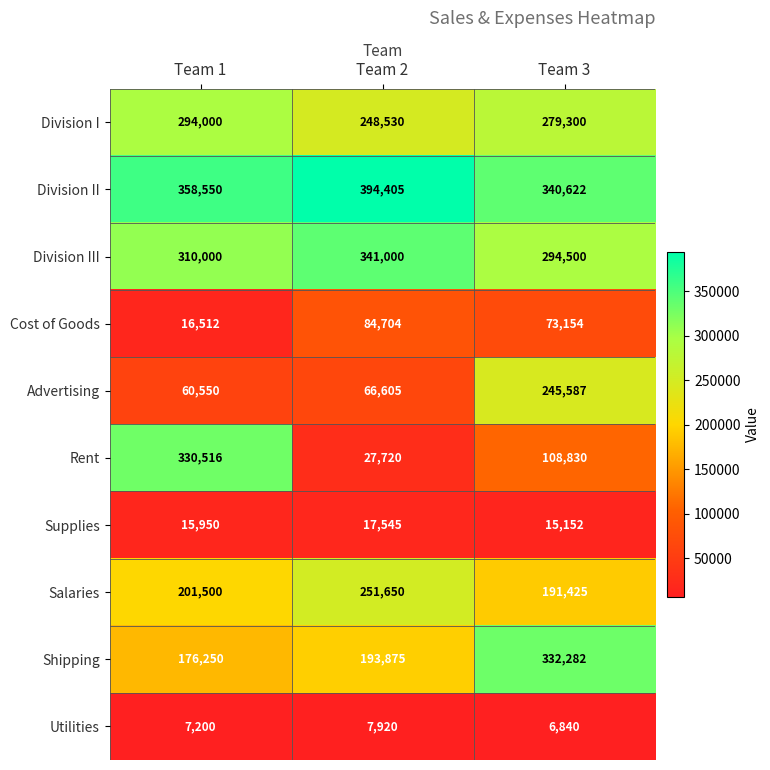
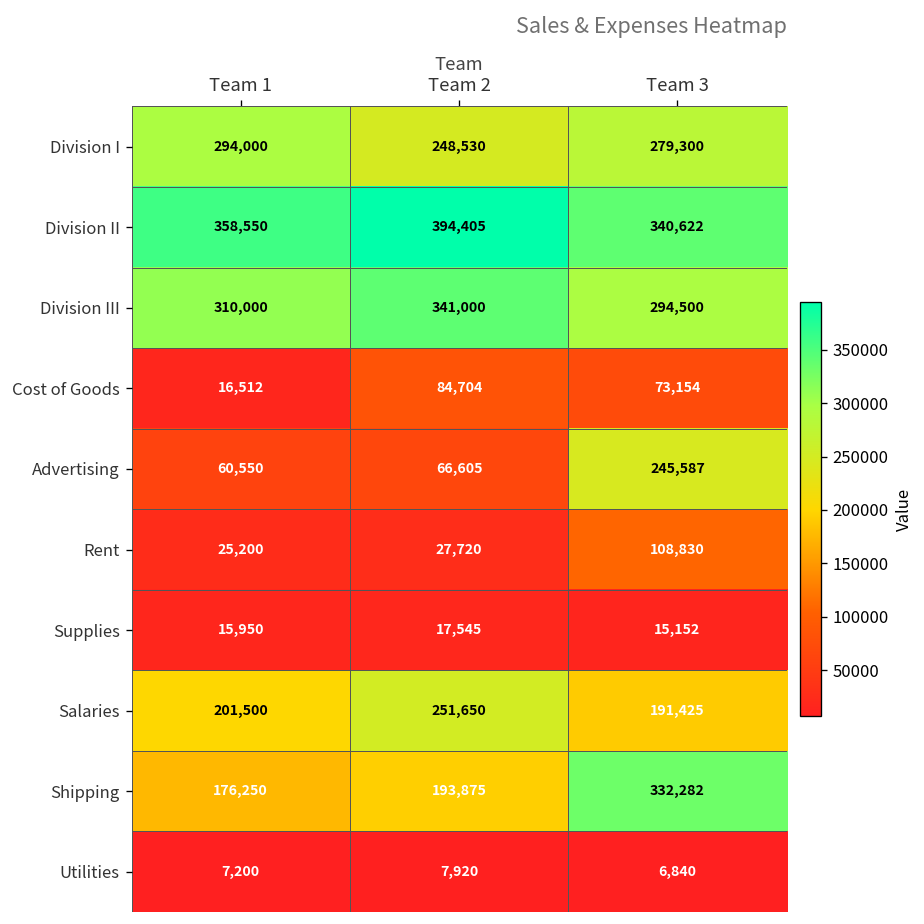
  {
    "Division I": {
      "Team 1": "294,000",
      "Team 2": "248,530",
      "Team 3": "279,300"
    },
    "Division II": {
      "Team 1": "358,550",
      "Team 2": "394,405",
      "Team 3": "340,622"
    },
    "Division III": {
      "Team 1": "310,000",
      "Team 2": "341,000",
      "Team 3": "294,500"
    },
    "Cost of Goods": {
      "Team 1": "16,512",
      "Team 2": "84,704",
      "Team 3": "73,154"
    },
    "Advertising": {
      "Team 1": "60,550",
      "Team 2": "66,605",
      "Team 3": "245,587"
    },
    "Rent": {
-     "Team 1": "330,516",
+     "Team 1": "25,200",
      "Team 2": "27,720",
      "Team 3": "108,830"
    },
    "Supplies": {
      "Team 1": "15,950",
      "Team 2": "17,545",
      "Team 3": "15,152"
    },
    "Salaries": {
      "Team 1": "201,500",
      "Team 2": "251,650",
      "Team 3": "191,425"
    },
    "Shipping": {
      "Team 1": "176,250",
      "Team 2": "193,875",
      "Team 3": "332,282"
    },
    "Utilities": {
      "Team 1": "7,200",
      "Team 2": "7,920",
      "Team 3": "6,840"
    }
  }
